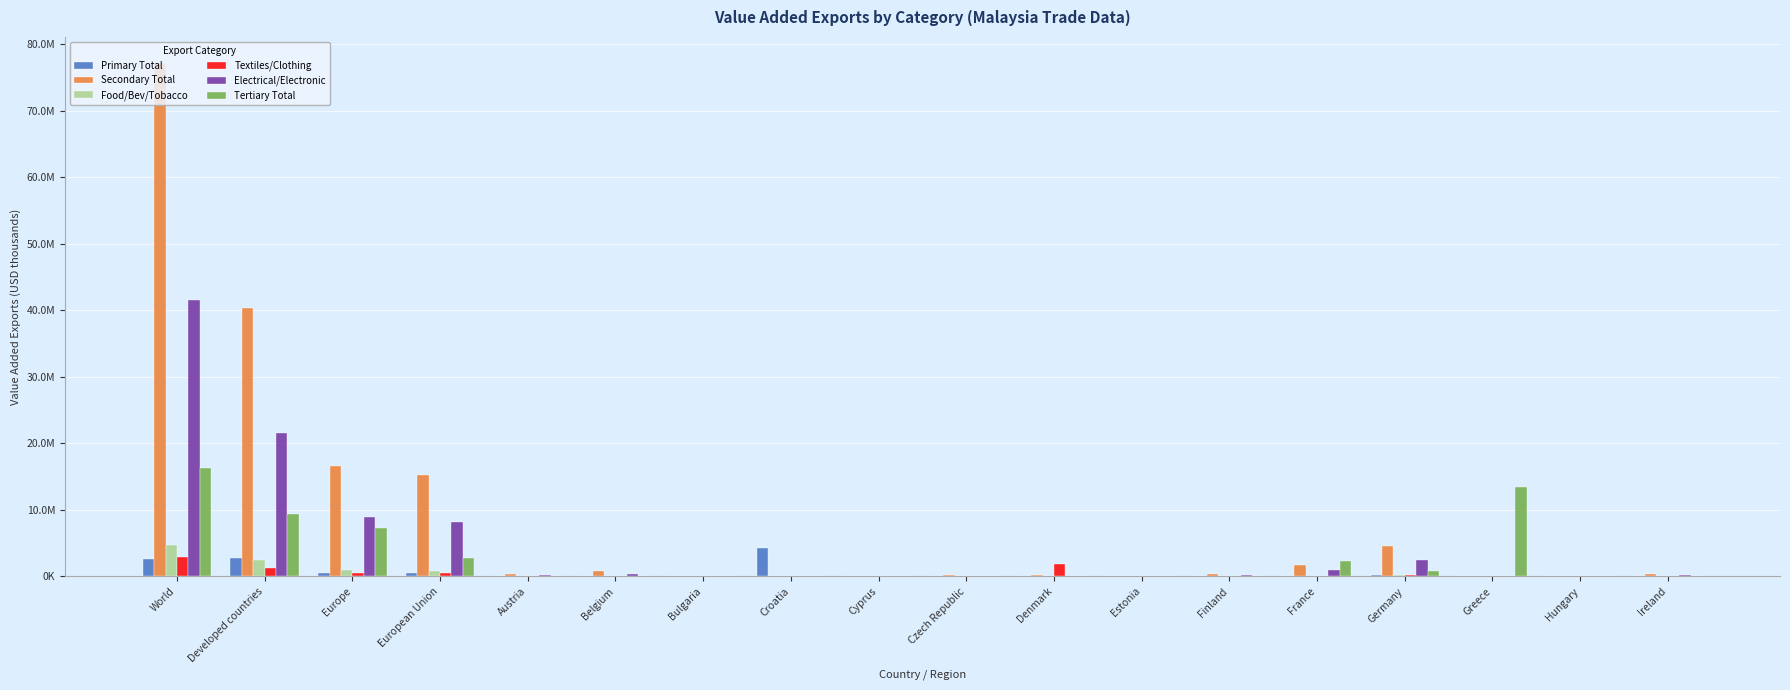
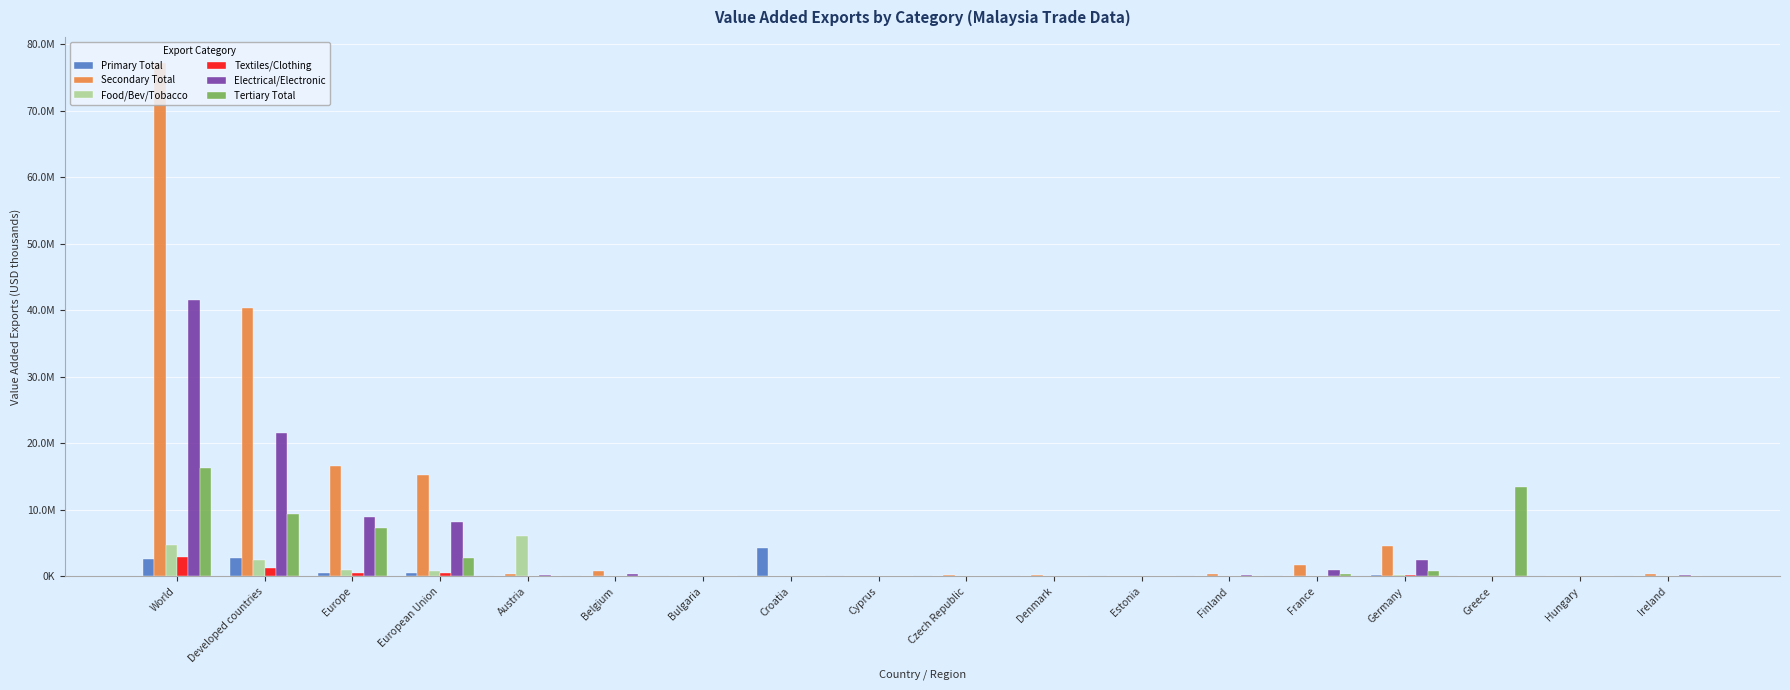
  {
    "Primary Total": {
      "World": 3000000,
      "Developed countries": 3000000,
      "Europe": 1000000,
      "European Union": 0,
      "Croatia": 4000000
    },
    "Secondary Total": {
      "Developed countries": 40000000,
      "Europe": 17000000,
      "European Union": 15000000,
      "Belgium": 1000000,
      "Finland": 0,
      "France": 2000000,
      "Germany": 5000000
    },
    "Food/Bev/Tobacco": {
      "World": 5000000,
      "Developed countries": 2000000,
      "Europe": 1000000,
      "European Union": 1000000,
-     "Austria": 0
+     "Austria": 6000000
    },
    "Textiles/Clothing": {
      "World": 3000000,
      "Developed countries": 1000000,
      "Europe": 1000000,
      "European Union": 1000000,
-     "Denmark": 2000000
+     "Denmark": 0
    },
    "Electrical/Electronic": {
      "World": 41000000,
      "Developed countries": 22000000,
      "Europe": 9000000,
      "European Union": 8000000,
      "Belgium": 0,
      "France": 1000000,
      "Germany": 2000000
    },
    "Tertiary Total": {
      "World": 16000000,
      "Developed countries": 9000000,
      "Europe": 7000000,
      "European Union": 3000000,
-     "France": 2000000,
+     "France": 0,
      "Germany": 1000000,
      "Greece": 13000000
    }
  }
